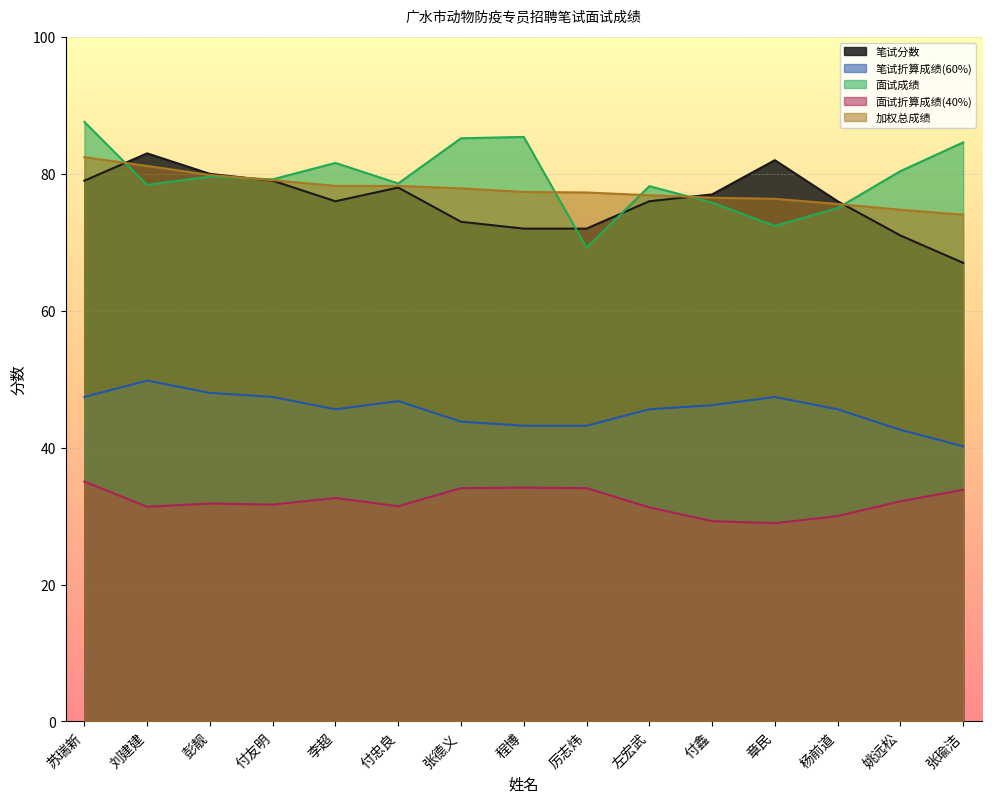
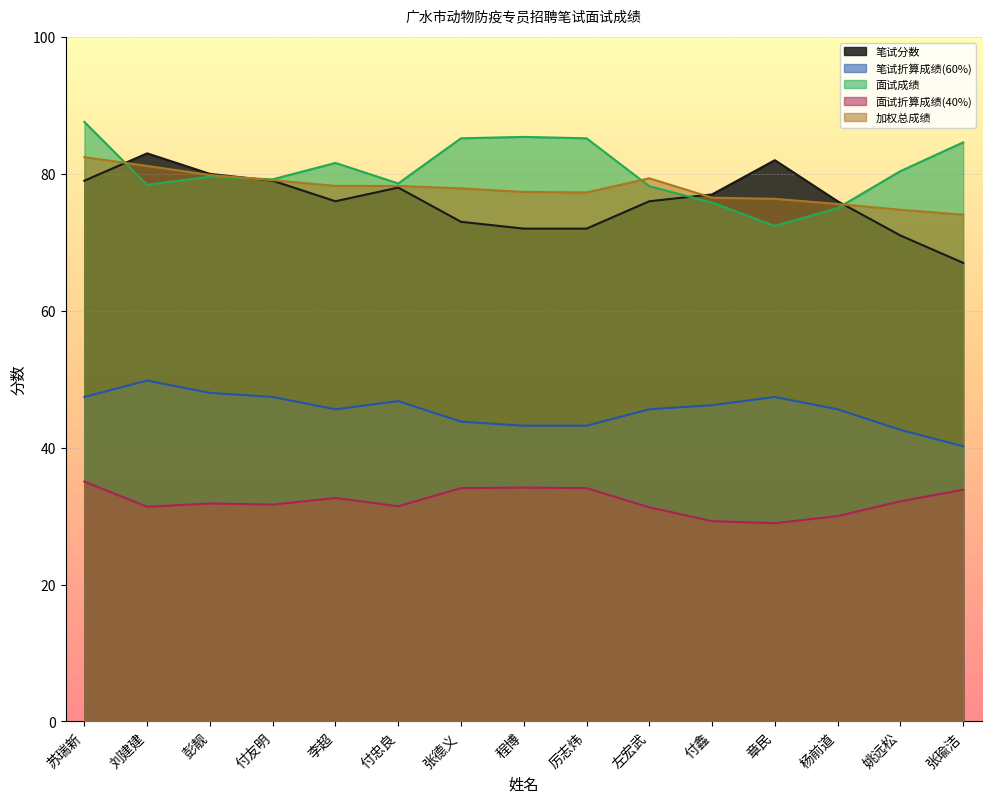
  {
    "笔试分数": {
      "苏瑞新": 79,
      "刘建建": 83,
      "李超": 76,
      "张德义": 73,
      "程博": 72,
      "厉志炜": 72,
      "左宏武": 76,
      "付鑫": 77,
      "章民": 82,
      "杨前道": 76,
      "姚远松": 71,
      "张瑜洁": 67
    },
    "笔试折算成绩(60%)": {
      "苏瑞新": 47,
      "刘建建": 50,
      "彭靓": 48,
      "付友明": 47,
      "李超": 46,
      "付忠良": 47,
      "张德义": 44,
      "程博": 43,
      "厉志炜": 43,
      "左宏武": 46,
      "付鑫": 46,
      "章民": 47,
      "杨前道": 46,
      "姚远松": 43,
      "张瑜洁": 40
    },
    "面试成绩": {
      "苏瑞新": 88,
      "刘建建": 78,
      "李超": 82,
      "张德义": 85,
      "程博": 85,
-     "厉志炜": 69,
+     "厉志炜": 85,
      "左宏武": 78,
      "付鑫": 76,
      "章民": 72,
      "杨前道": 75,
      "姚远松": 80,
      "张瑜洁": 85
    },
    "面试折算成绩(40%)": {
      "苏瑞新": 35,
      "刘建建": 31,
      "彭靓": 32,
      "付友明": 32,
      "李超": 33,
      "付忠良": 31,
      "张德义": 34,
      "程博": 34,
      "厉志炜": 34,
      "左宏武": 31,
      "付鑫": 29,
      "章民": 29,
      "杨前道": 30,
      "姚远松": 32,
      "张瑜洁": 34
    },
    "加权总成绩": {
      "苏瑞新": 82,
      "刘建建": 81,
      "李超": 78,
      "张德义": 78,
      "程博": 77,
      "厉志炜": 77,
-     "左宏武": 77,
+     "左宏武": 79,
      "付鑫": 77,
      "章民": 76,
      "杨前道": 76,
      "姚远松": 75,
      "张瑜洁": 74
    }
  }
